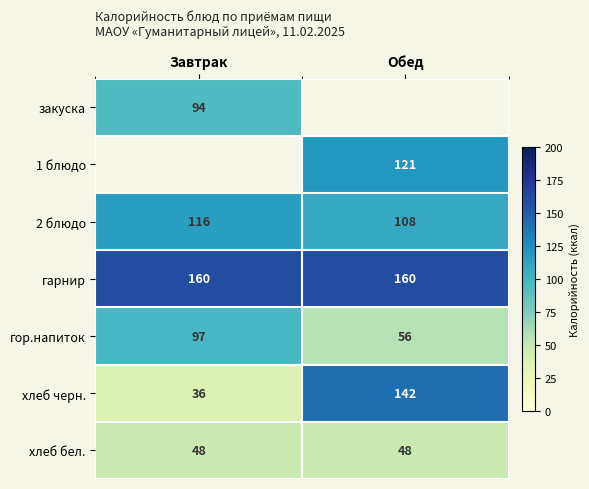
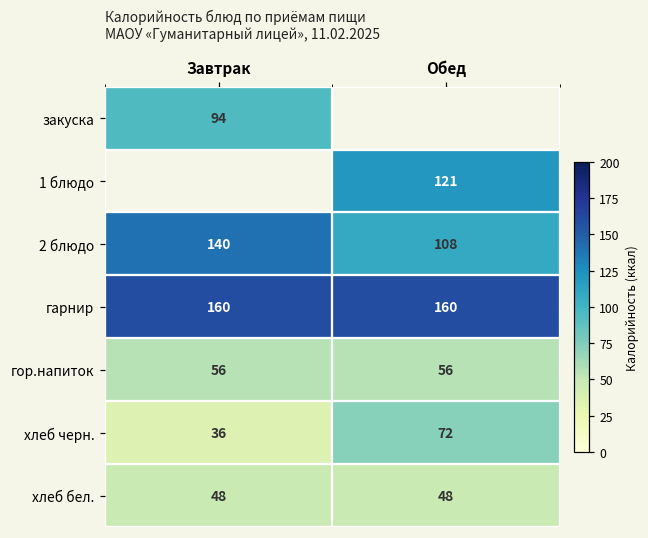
  {
    "закуска": {
      "Завтрак": 94
    },
    "1 блюдо": {
      "Обед": 121
    },
    "2 блюдо": {
-     "Завтрак": 116,
+     "Завтрак": 140,
      "Обед": 108
    },
    "гарнир": {
      "Завтрак": 160,
      "Обед": 160
    },
    "гор.напиток": {
-     "Завтрак": 97,
+     "Завтрак": 56,
      "Обед": 56
    },
    "хлеб черн.": {
      "Завтрак": 36,
-     "Обед": 142
+     "Обед": 72
    },
    "хлеб бел.": {
      "Завтрак": 48,
      "Обед": 48
    }
  }
